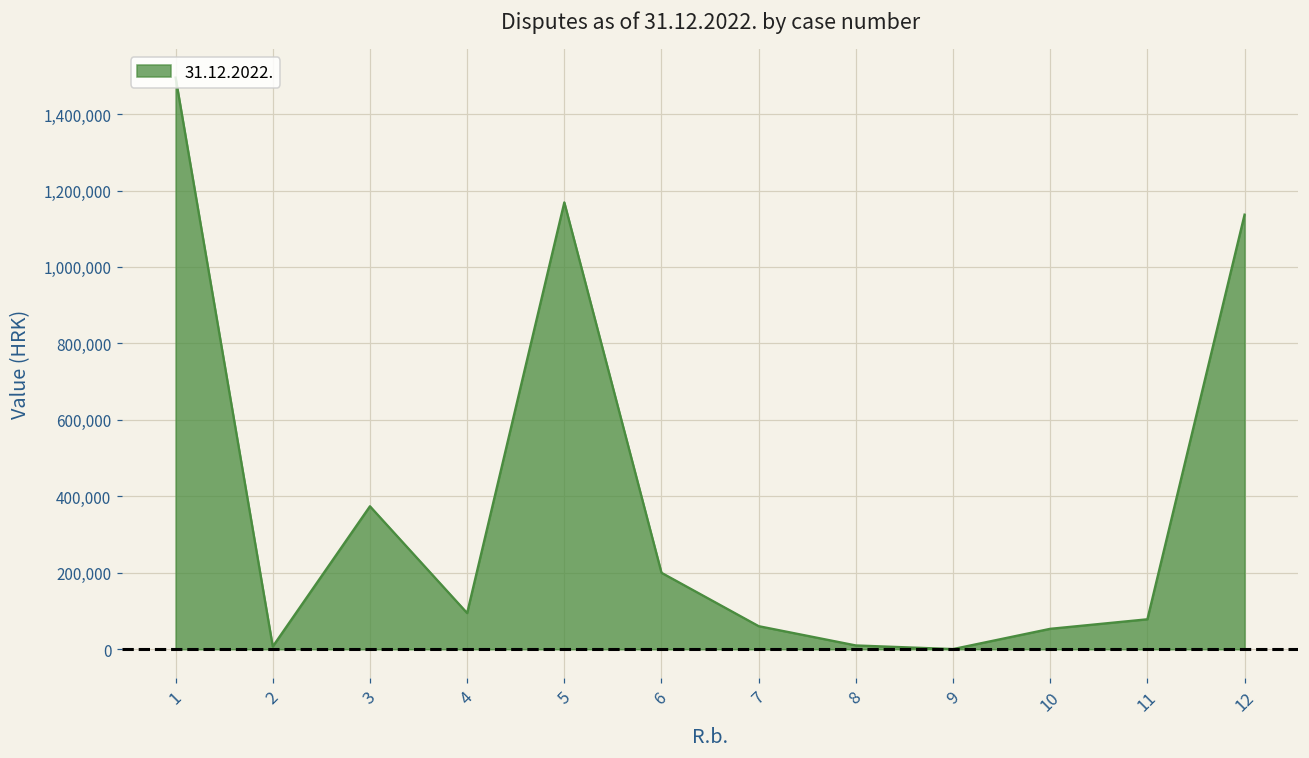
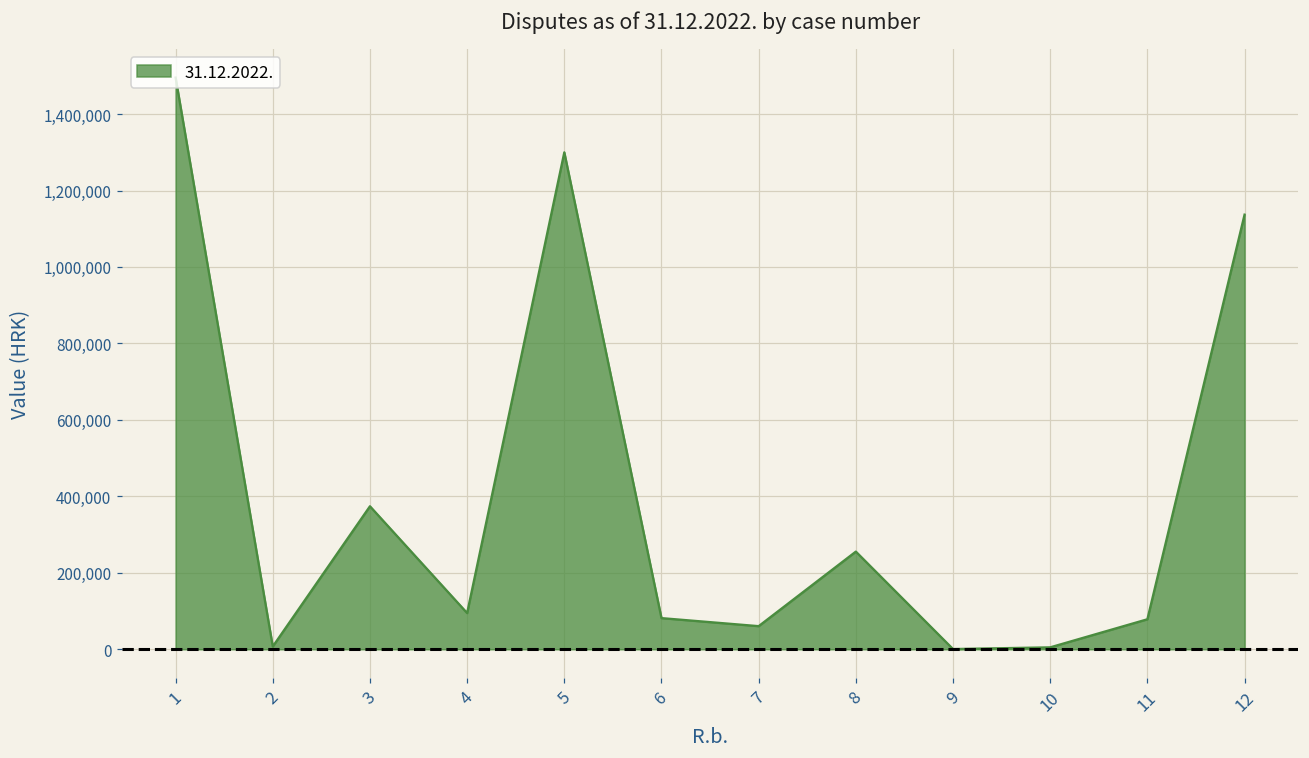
  {
    "2": "10,000",
    "3": "370,000",
    "4": "90,000",
-   "5": "1,170,000",
-   "6": "200,000",
+   "5": "1,300,000",
+   "6": "80,000",
    "7": "60,000",
-   "8": "10,000",
+   "8": "260,000",
    "9": "0",
-   "10": "50,000",
+   "10": "10,000",
    "11": "80,000",
    "12": "1,140,000"
  }
